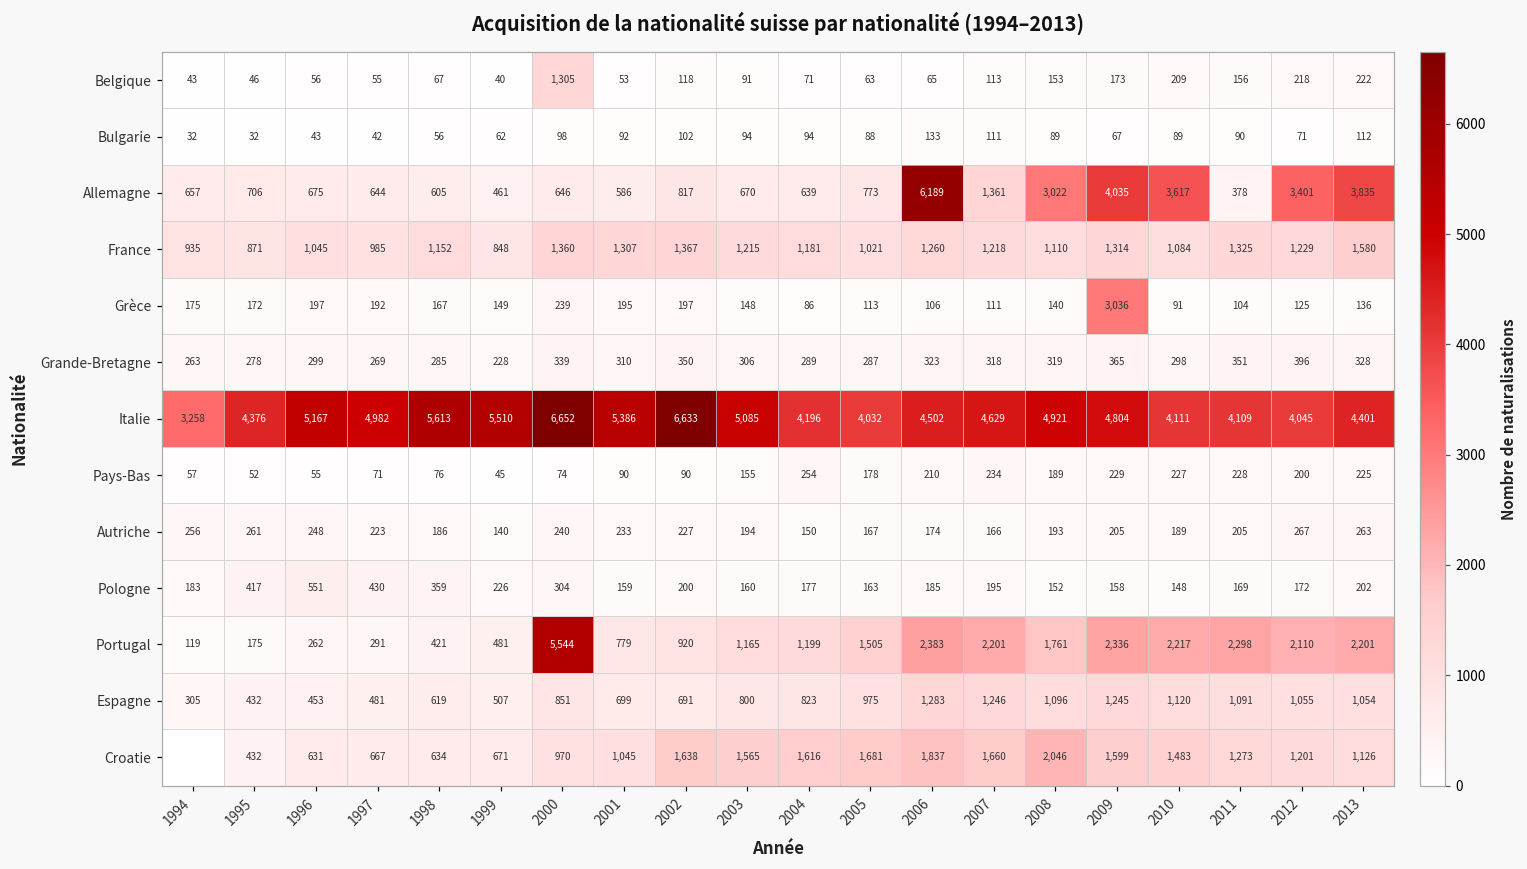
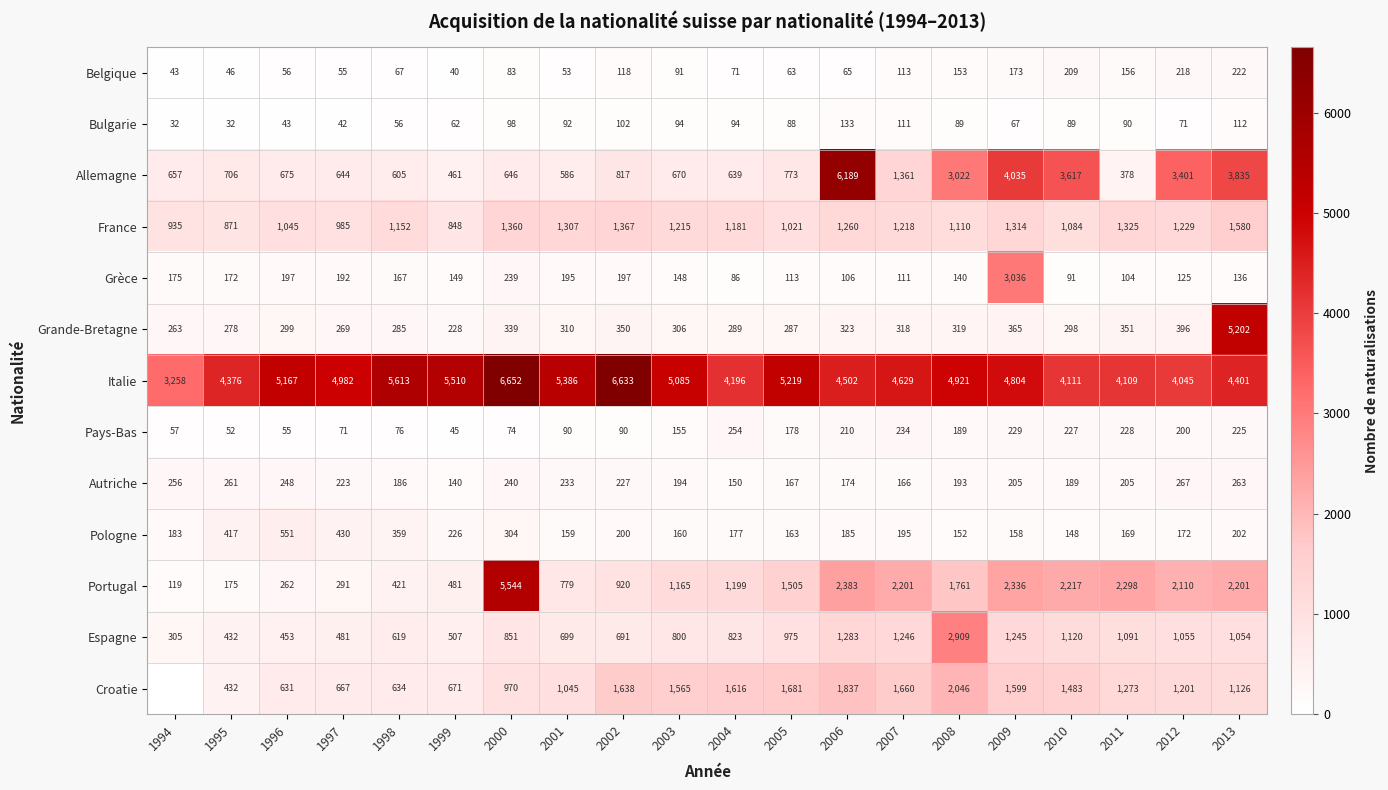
  {
    "Belgique": {
      "1994": "43",
      "1995": "46",
      "1996": "56",
      "1997": "55",
      "1998": "67",
      "1999": "40",
-     "2000": "1,305",
+     "2000": "83",
      "2001": "53",
      "2002": "118",
      "2003": "91",
      "2004": "71",
      "2005": "63",
      "2006": "65",
      "2007": "113",
      "2008": "153",
      "2009": "173",
      "2010": "209",
      "2011": "156",
      "2012": "218",
      "2013": "222"
    },
    "Grande-Bretagne": {
      "1994": "263",
      "1995": "278",
      "1996": "299",
      "1997": "269",
      "1998": "285",
      "1999": "228",
      "2000": "339",
      "2001": "310",
      "2002": "350",
      "2003": "306",
      "2004": "289",
      "2005": "287",
      "2006": "323",
      "2007": "318",
      "2008": "319",
      "2009": "365",
      "2010": "298",
      "2011": "351",
      "2012": "396",
-     "2013": "328"
+     "2013": "5,202"
    },
    "Italie": {
      "1994": "3,258",
      "1995": "4,376",
      "1996": "5,167",
      "1997": "4,982",
      "1998": "5,613",
      "1999": "5,510",
      "2000": "6,652",
      "2001": "5,386",
      "2002": "6,633",
      "2003": "5,085",
      "2004": "4,196",
-     "2005": "4,032",
+     "2005": "5,219",
      "2006": "4,502",
      "2007": "4,629",
      "2008": "4,921",
      "2009": "4,804",
      "2010": "4,111",
      "2011": "4,109",
      "2012": "4,045",
      "2013": "4,401"
    },
    "Espagne": {
      "1994": "305",
      "1995": "432",
      "1996": "453",
      "1997": "481",
      "1998": "619",
      "1999": "507",
      "2000": "851",
      "2001": "699",
      "2002": "691",
      "2003": "800",
      "2004": "823",
      "2005": "975",
      "2006": "1,283",
      "2007": "1,246",
-     "2008": "1,096",
+     "2008": "2,909",
      "2009": "1,245",
      "2010": "1,120",
      "2011": "1,091",
      "2012": "1,055",
      "2013": "1,054"
    }
  }
